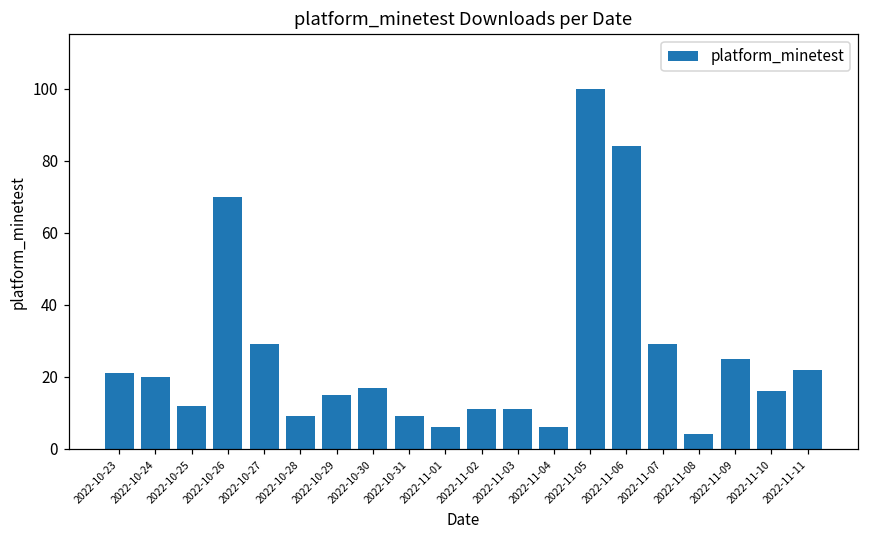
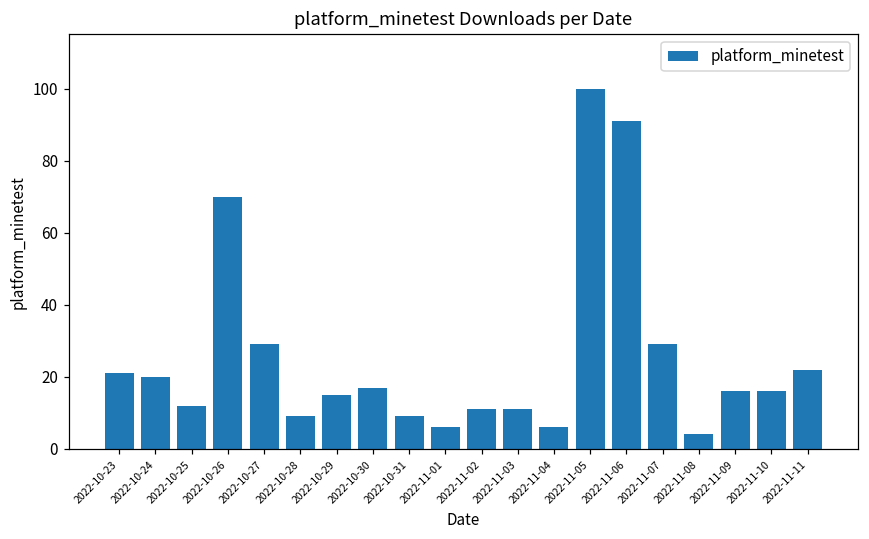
  {
    "2022-10-23": 21,
    "2022-10-24": 20,
    "2022-10-25": 12,
    "2022-10-26": 70,
    "2022-10-27": 29,
    "2022-10-28": 9,
    "2022-10-29": 15,
    "2022-10-30": 17,
    "2022-10-31": 9,
    "2022-11-01": 6,
    "2022-11-02": 11,
    "2022-11-03": 11,
    "2022-11-04": 6,
    "2022-11-05": 100,
-   "2022-11-06": 84,
+   "2022-11-06": 91,
    "2022-11-07": 29,
    "2022-11-08": 4,
-   "2022-11-09": 25,
+   "2022-11-09": 16,
    "2022-11-10": 16,
    "2022-11-11": 22
  }
